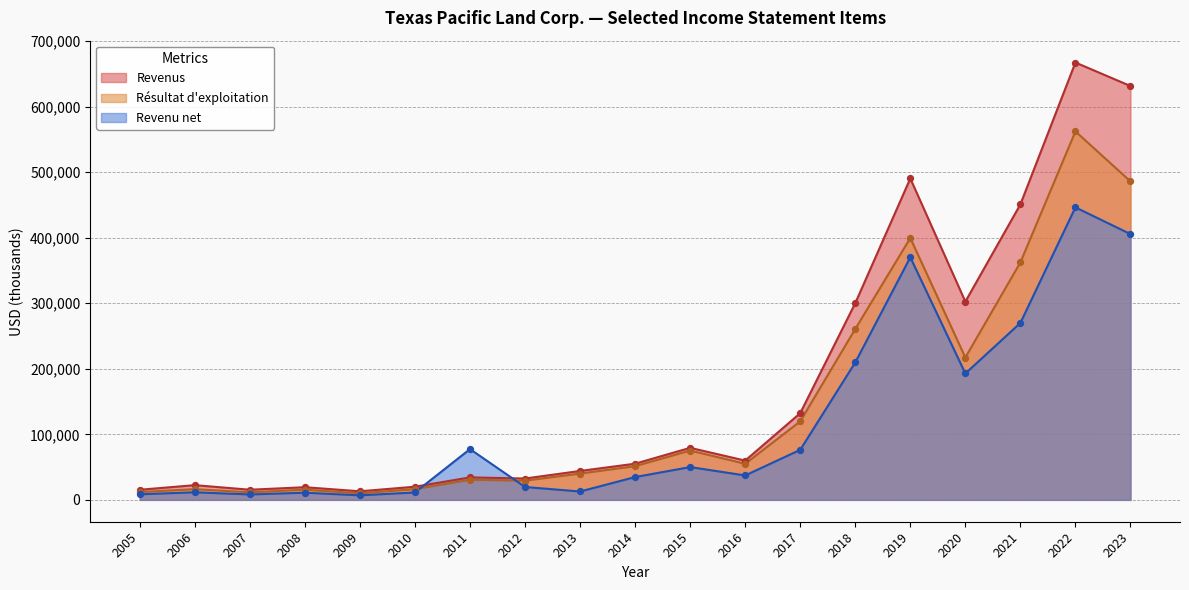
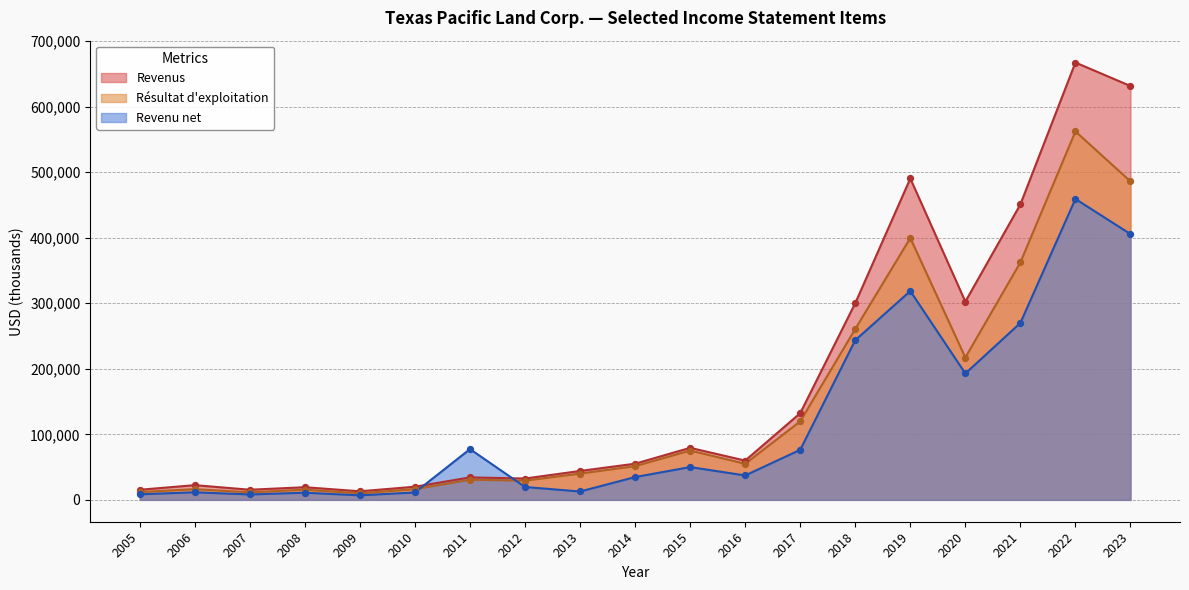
  {
    "Revenu net": {
      "2006": "10,000",
      "2008": "10,000",
      "2010": "10,000",
      "2011": "80,000",
      "2012": "20,000",
      "2013": "10,000",
      "2014": "30,000",
      "2015": "50,000",
      "2016": "40,000",
      "2017": "80,000",
-     "2018": "210,000",
-     "2019": "370,000",
+     "2018": "240,000",
+     "2019": "320,000",
      "2020": "190,000",
      "2021": "270,000",
-     "2022": "450,000",
+     "2022": "460,000",
      "2023": "410,000"
    }
  }
